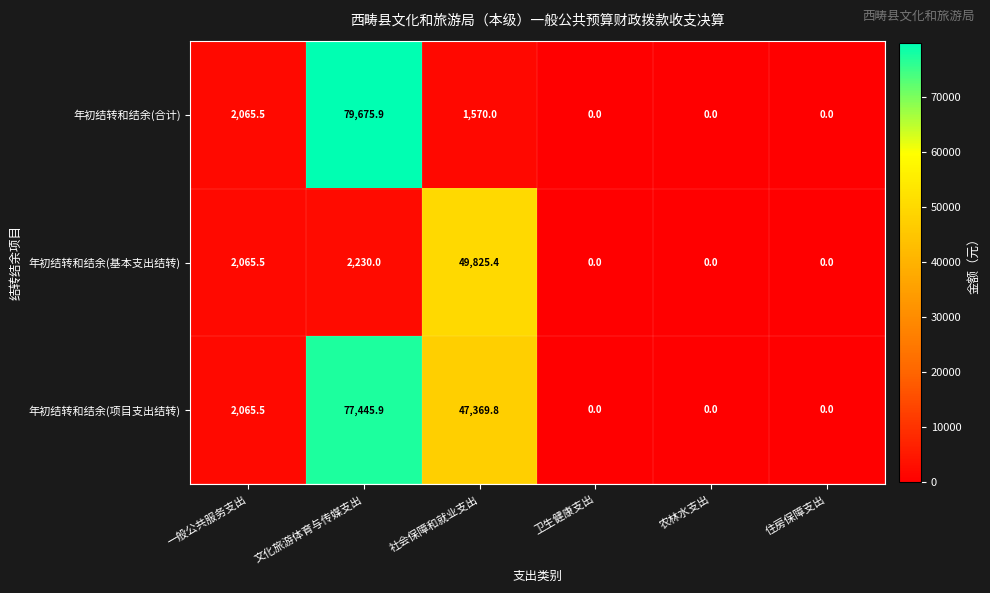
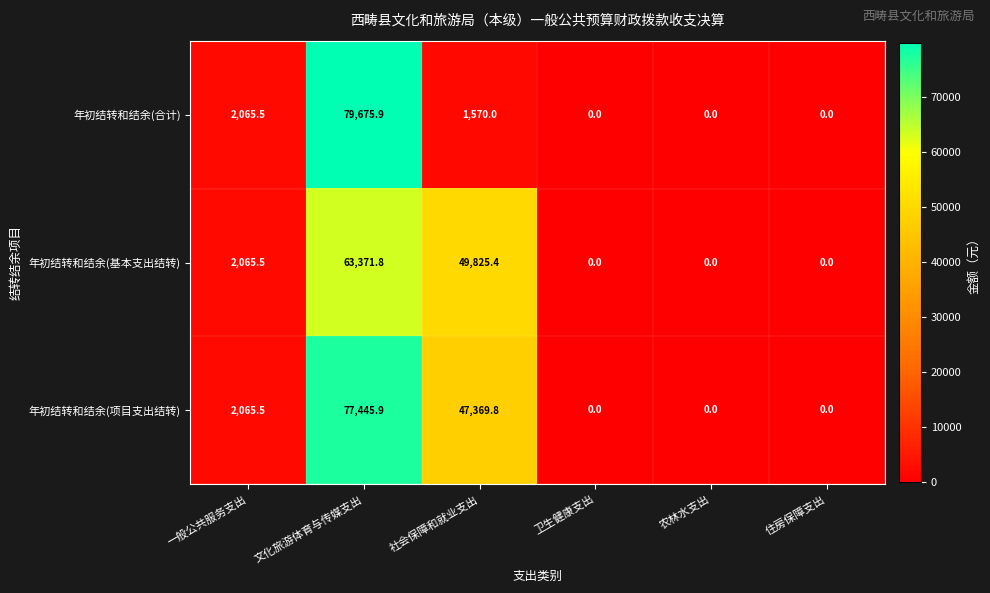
  {
    "年初结转和结余(合计)": {
      "一般公共服务支出": "2,065.5",
      "文化旅游体育与传媒支出": "79,675.9",
      "社会保障和就业支出": "1,570.0",
      "卫生健康支出": "0.0",
      "农林水支出": "0.0",
      "住房保障支出": "0.0"
    },
    "年初结转和结余(基本支出结转)": {
      "一般公共服务支出": "2,065.5",
-     "文化旅游体育与传媒支出": "2,230.0",
+     "文化旅游体育与传媒支出": "63,371.8",
      "社会保障和就业支出": "49,825.4",
      "卫生健康支出": "0.0",
      "农林水支出": "0.0",
      "住房保障支出": "0.0"
    },
    "年初结转和结余(项目支出结转)": {
      "一般公共服务支出": "2,065.5",
      "文化旅游体育与传媒支出": "77,445.9",
      "社会保障和就业支出": "47,369.8",
      "卫生健康支出": "0.0",
      "农林水支出": "0.0",
      "住房保障支出": "0.0"
    }
  }
